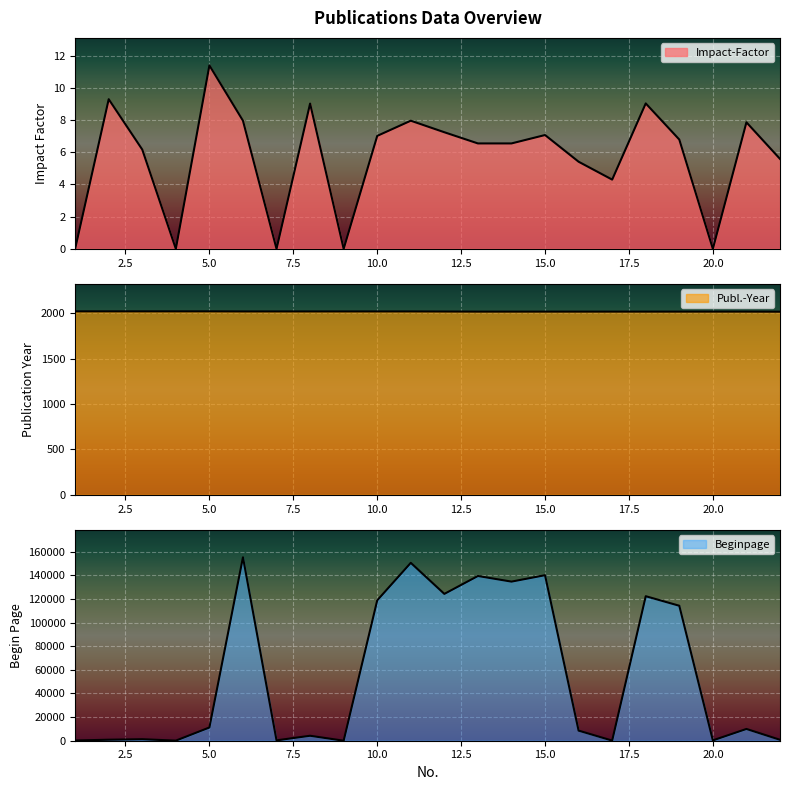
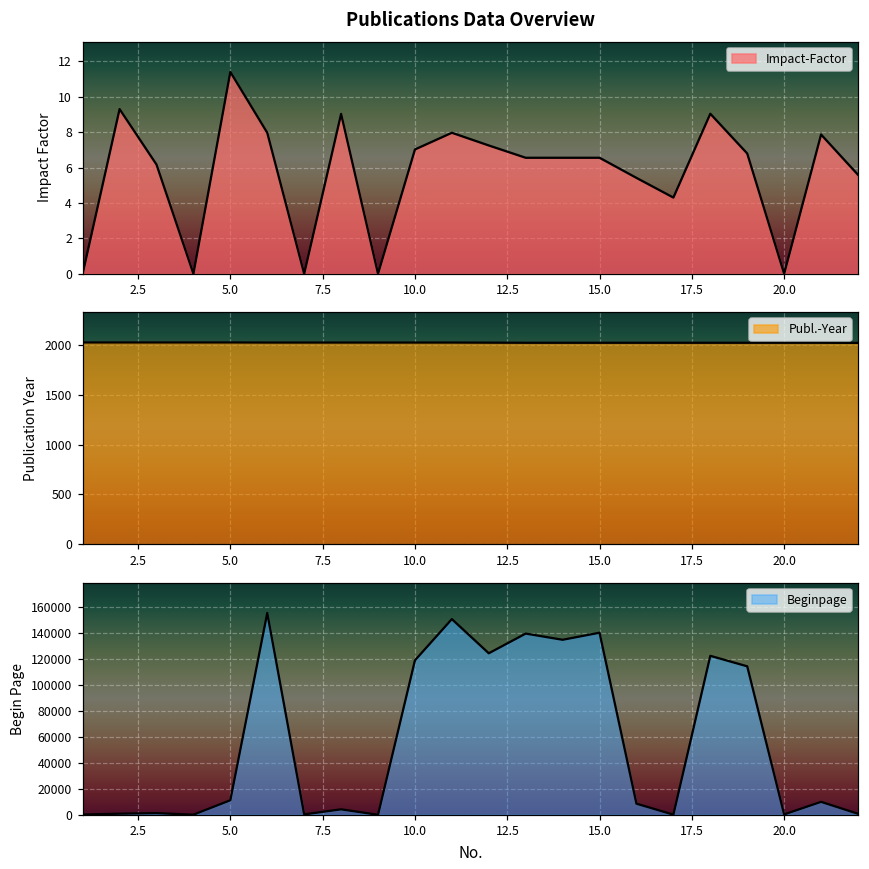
  {
    "Publications Data Overview": {
      "5.0": 11.4,
      "10.0": 7.0,
-     "15.0": 7.1,
+     "15.0": 6.6,
      "20.0": 0.0
    }
  }
